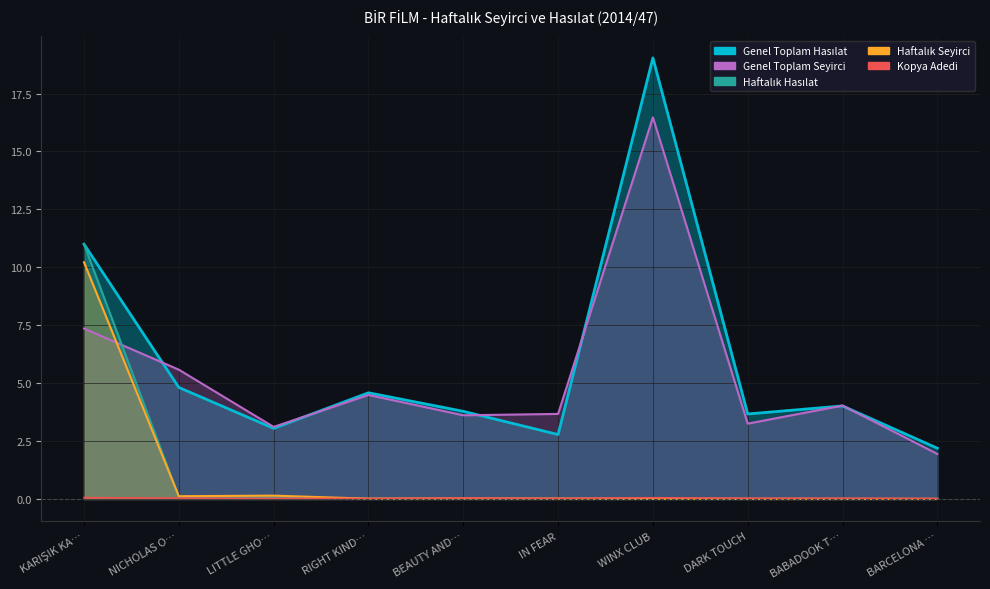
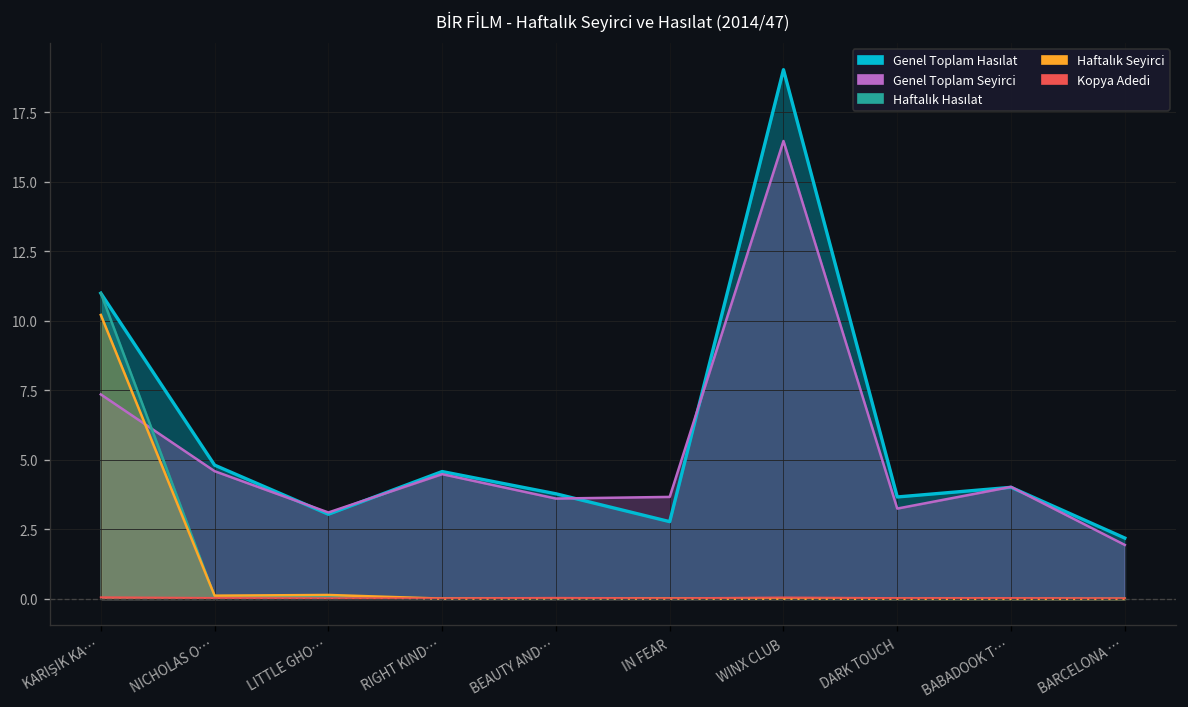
  {
    "Genel Toplam Seyirci": {
      "KARIŞIK KA…": 7.4,
-     "NICHOLAS O…": 5.6,
+     "NICHOLAS O…": 4.6,
      "BEAUTY AND…": 3.6,
      "IN FEAR": 3.7,
      "WINX CLUB": 16.5,
      "DARK TOUCH": 3.3,
      "BARCELONA …": 1.9
    }
  }
